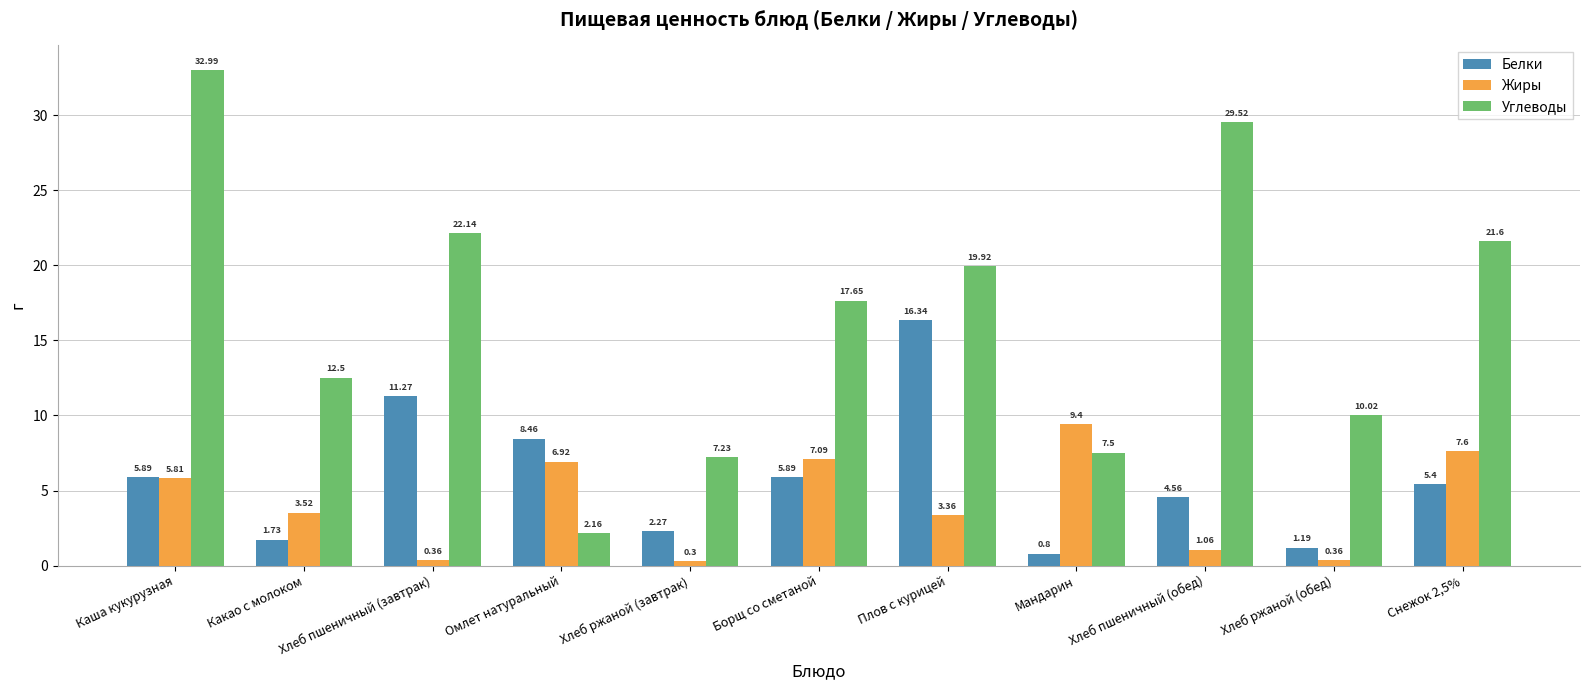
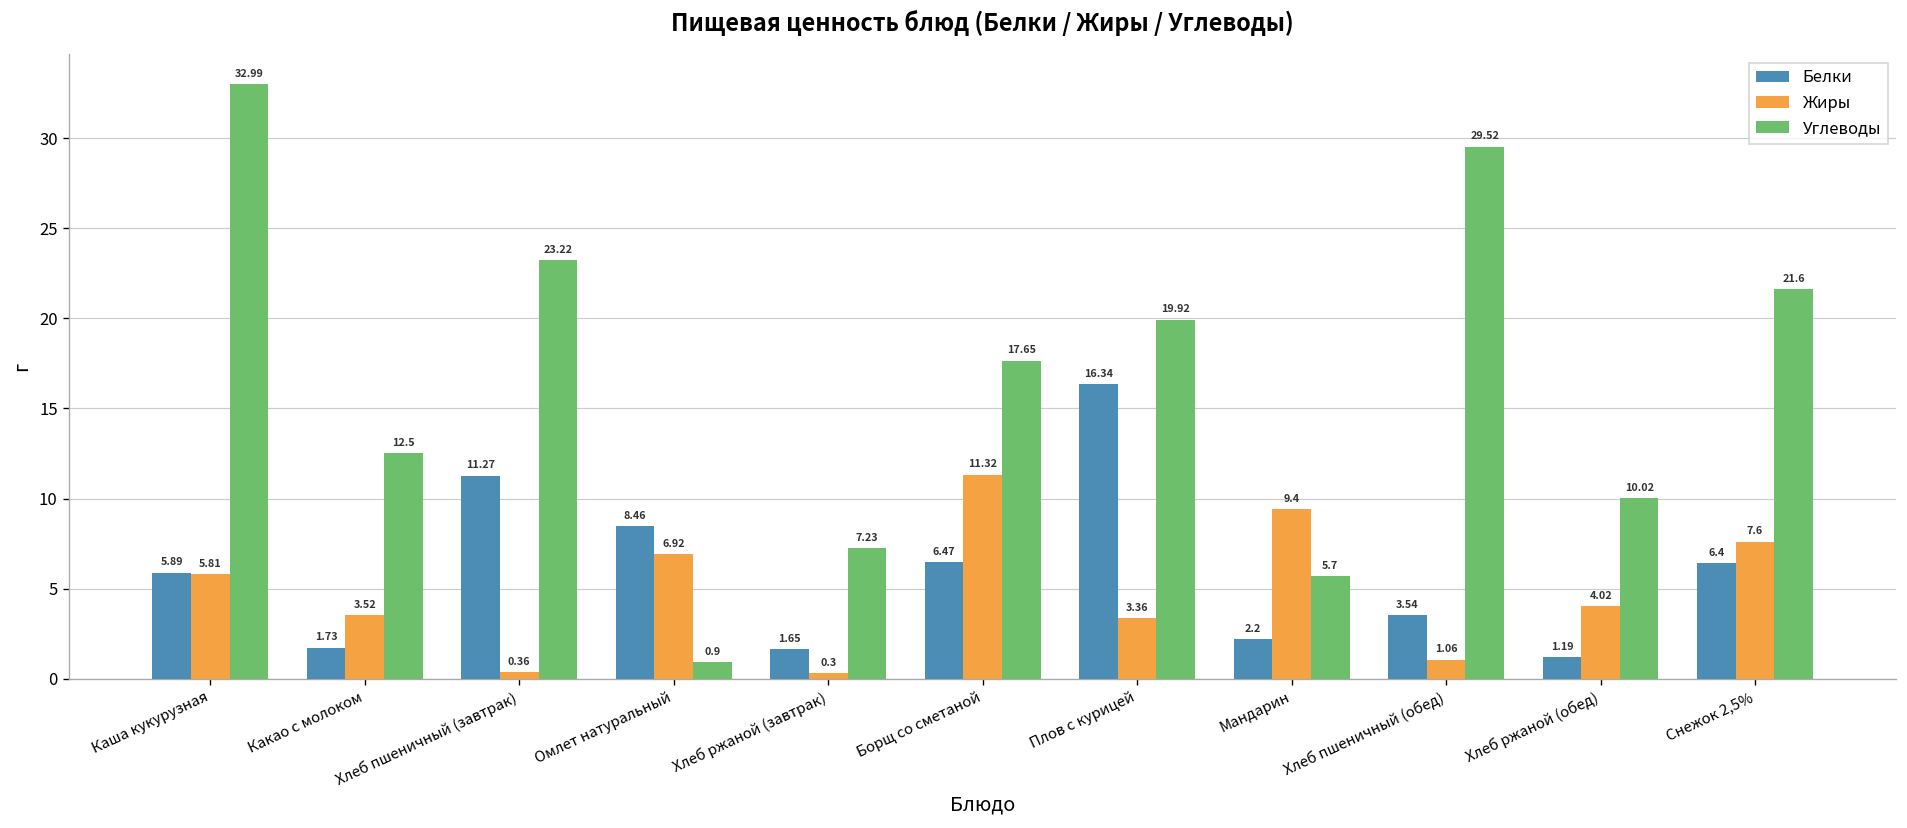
  {
    "Белки": {
      "Каша кукурузная": 5.89,
      "Какао с молоком": 1.73,
      "Хлеб пшеничный (завтрак)": 11.27,
      "Омлет натуральный": 8.46,
-     "Хлеб ржаной (завтрак)": 2.27,
-     "Борщ со сметаной": 5.89,
+     "Хлеб ржаной (завтрак)": 1.65,
+     "Борщ со сметаной": 6.47,
      "Плов с курицей": 16.34,
-     "Мандарин": 0.8,
-     "Хлеб пшеничный (обед)": 4.56,
+     "Мандарин": 2.2,
+     "Хлеб пшеничный (обед)": 3.54,
      "Хлеб ржаной (обед)": 1.19,
-     "Снежок 2,5%": 5.4
+     "Снежок 2,5%": 6.4
    },
    "Жиры": {
      "Каша кукурузная": 5.81,
      "Какао с молоком": 3.52,
      "Хлеб пшеничный (завтрак)": 0.36,
      "Омлет натуральный": 6.92,
      "Хлеб ржаной (завтрак)": 0.3,
-     "Борщ со сметаной": 7.09,
+     "Борщ со сметаной": 11.32,
      "Плов с курицей": 3.36,
      "Мандарин": 9.4,
      "Хлеб пшеничный (обед)": 1.06,
-     "Хлеб ржаной (обед)": 0.36,
+     "Хлеб ржаной (обед)": 4.02,
      "Снежок 2,5%": 7.6
    },
    "Углеводы": {
      "Каша кукурузная": 32.99,
      "Какао с молоком": 12.5,
-     "Хлеб пшеничный (завтрак)": 22.14,
-     "Омлет натуральный": 2.16,
+     "Хлеб пшеничный (завтрак)": 23.22,
+     "Омлет натуральный": 0.9,
      "Хлеб ржаной (завтрак)": 7.23,
      "Борщ со сметаной": 17.65,
      "Плов с курицей": 19.92,
-     "Мандарин": 7.5,
+     "Мандарин": 5.7,
      "Хлеб пшеничный (обед)": 29.52,
      "Хлеб ржаной (обед)": 10.02,
      "Снежок 2,5%": 21.6
    }
  }
